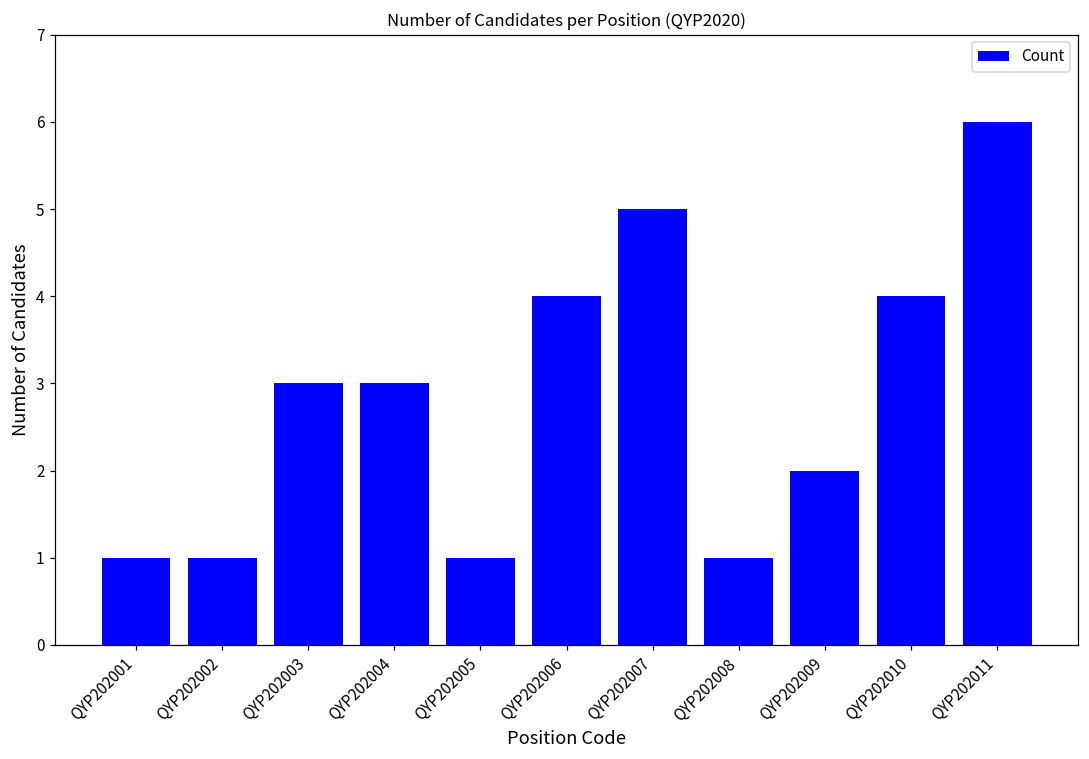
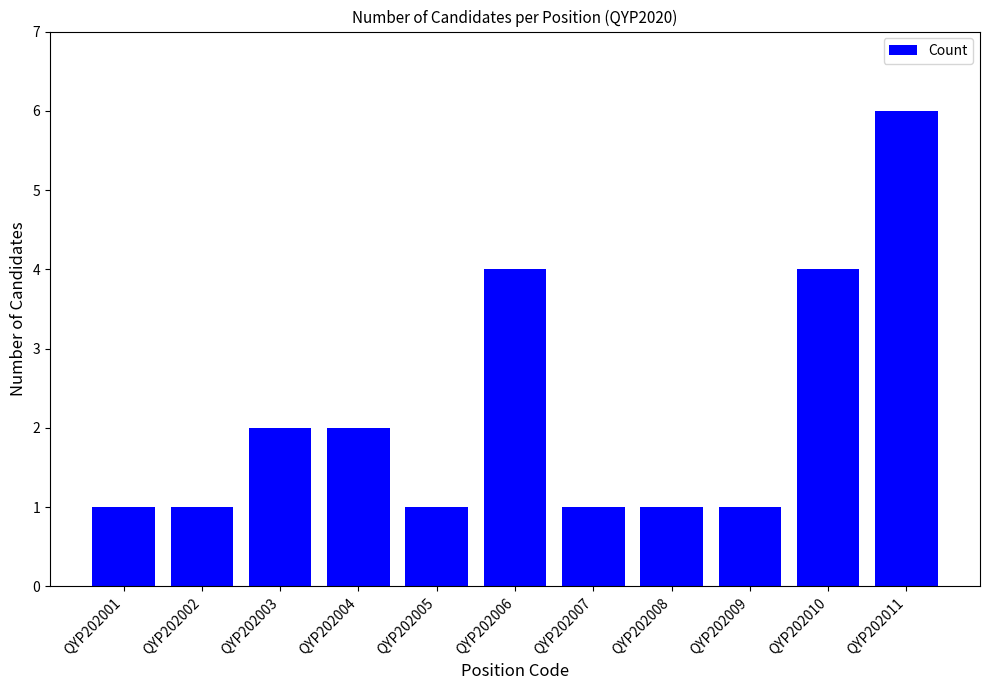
  {
    "QYP202001": 1,
    "QYP202002": 1,
-   "QYP202003": 3,
-   "QYP202004": 3,
+   "QYP202003": 2,
+   "QYP202004": 2,
    "QYP202005": 1,
    "QYP202006": 4,
-   "QYP202007": 5,
+   "QYP202007": 1,
    "QYP202008": 1,
-   "QYP202009": 2,
+   "QYP202009": 1,
    "QYP202010": 4,
    "QYP202011": 6
  }
